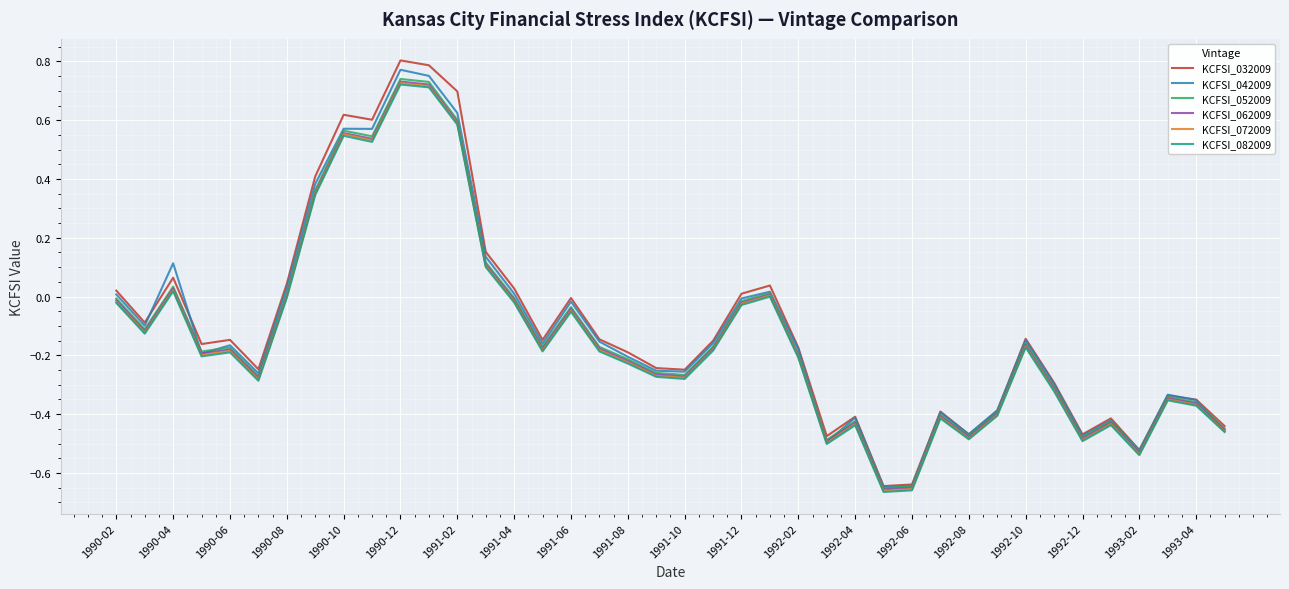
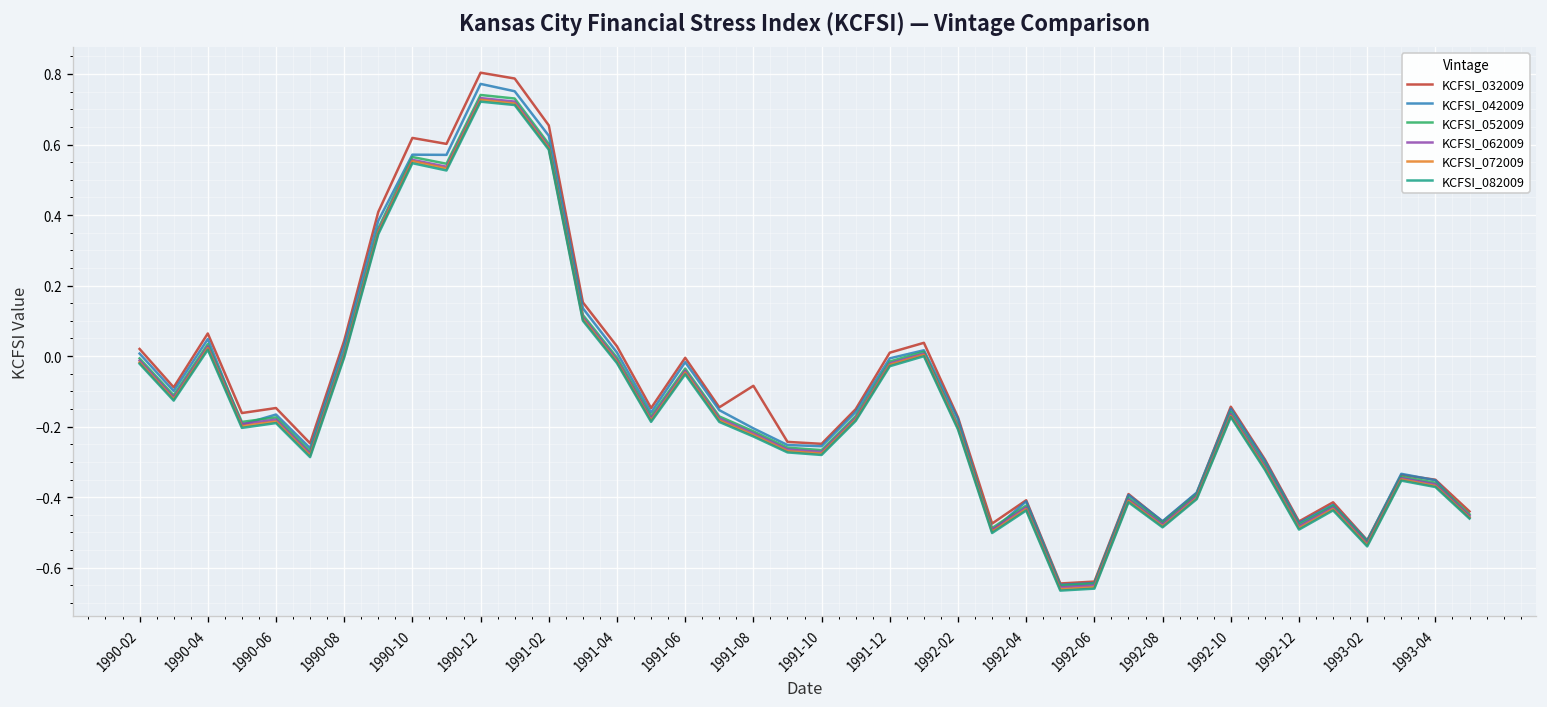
  {
    "KCFSI_032009": {
      "1990-02": 0.02,
      "1990-04": 0.06,
      "1990-06": -0.15,
      "1990-08": 0.04,
      "1990-10": 0.62,
      "1990-12": 0.80,
-     "1991-02": 0.70,
+     "1991-02": 0.65,
      "1991-04": 0.03,
      "1991-06": 0.00,
-     "1991-08": -0.19,
+     "1991-08": -0.08,
      "1991-12": 0.01
    },
    "KCFSI_042009": {
      "1990-02": 0.01,
-     "1990-04": 0.11,
+     "1990-04": 0.05,
      "1990-08": 0.03,
      "1990-12": 0.77,
      "1991-02": 0.62,
      "1991-04": 0.01,
      "1991-06": -0.02,
      "1991-12": -0.01
    }
  }
